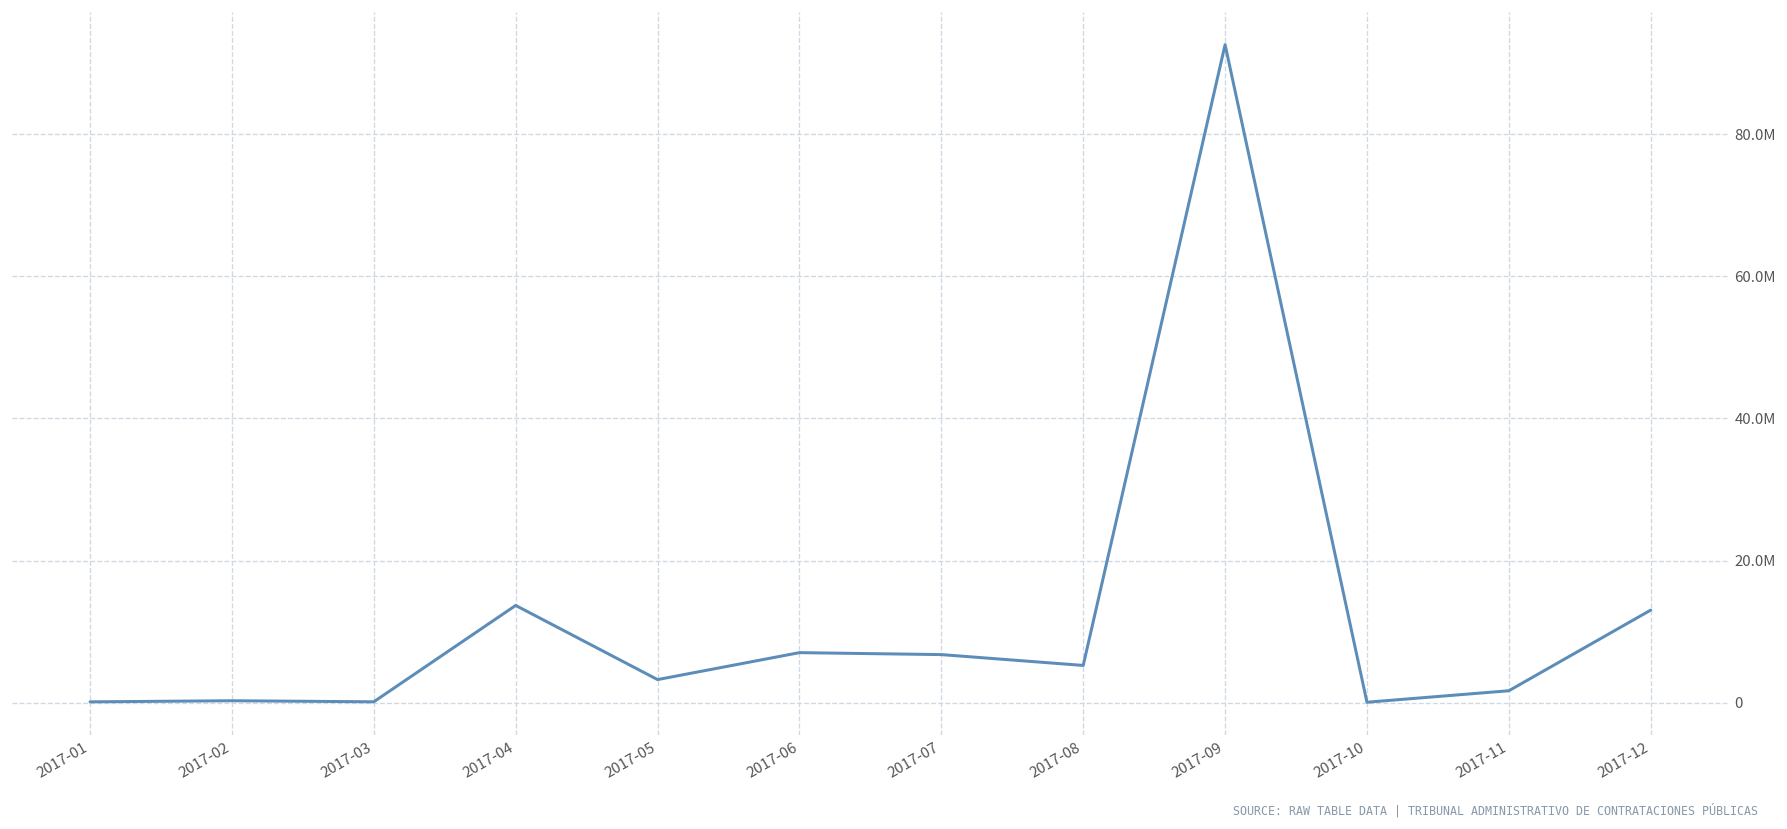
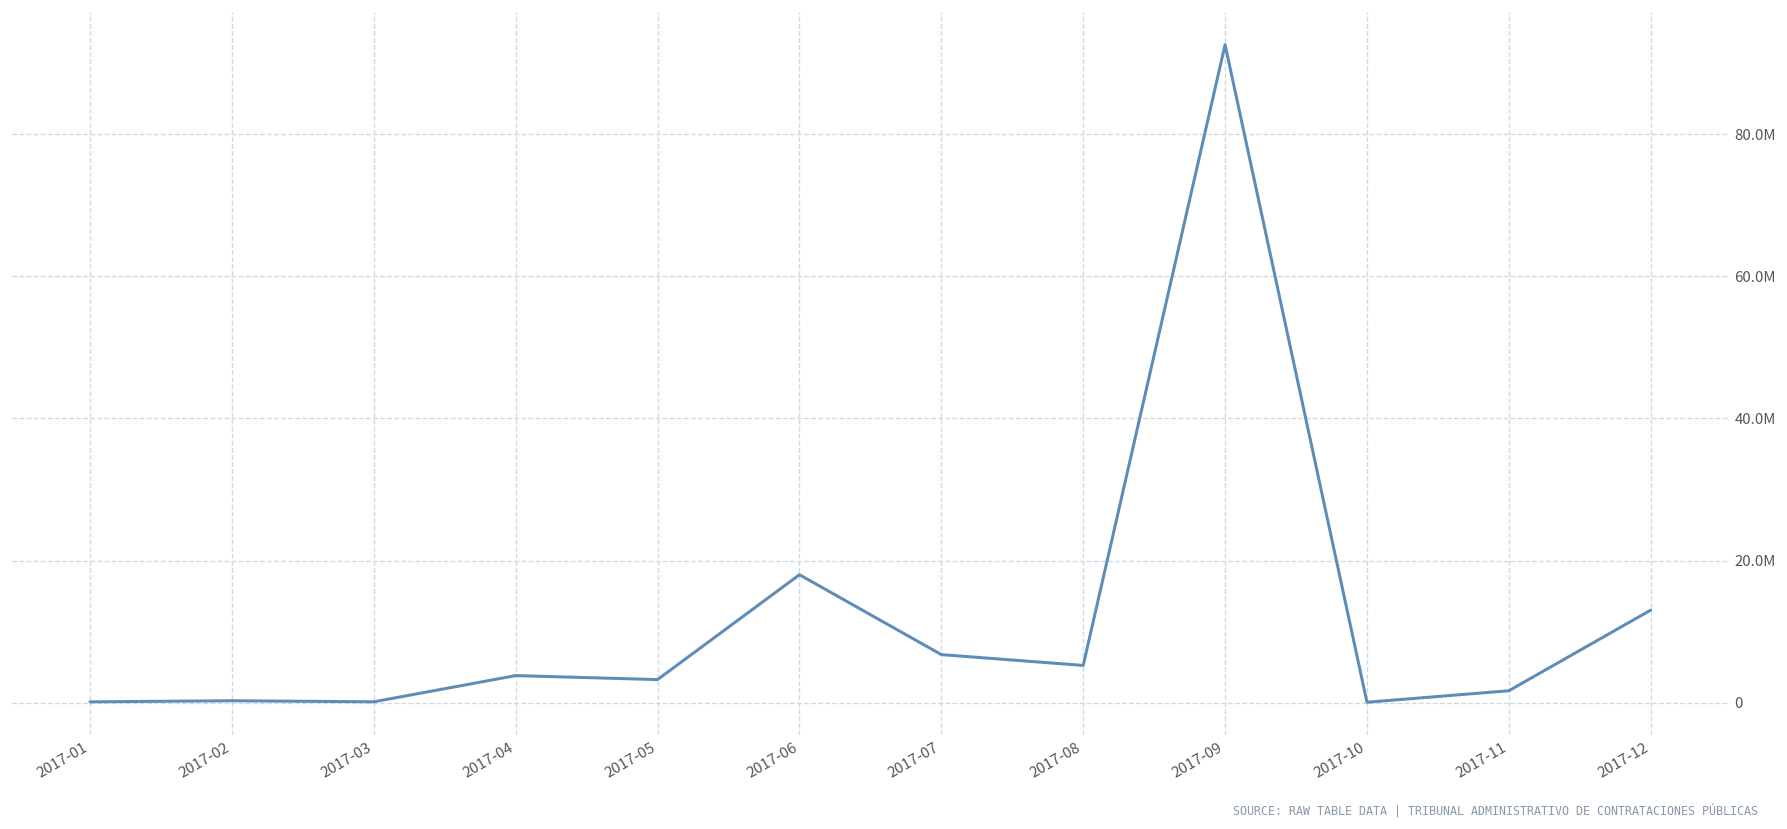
  {
    "2017-01": 0,
    "2017-02": 0,
    "2017-03": 0,
-   "2017-04": 14000000,
+   "2017-04": 4000000,
    "2017-05": 3000000,
-   "2017-06": 7000000,
+   "2017-06": 18000000,
    "2017-07": 7000000,
    "2017-08": 5000000,
    "2017-09": 93000000,
    "2017-10": 0,
    "2017-11": 2000000,
    "2017-12": 13000000
  }
